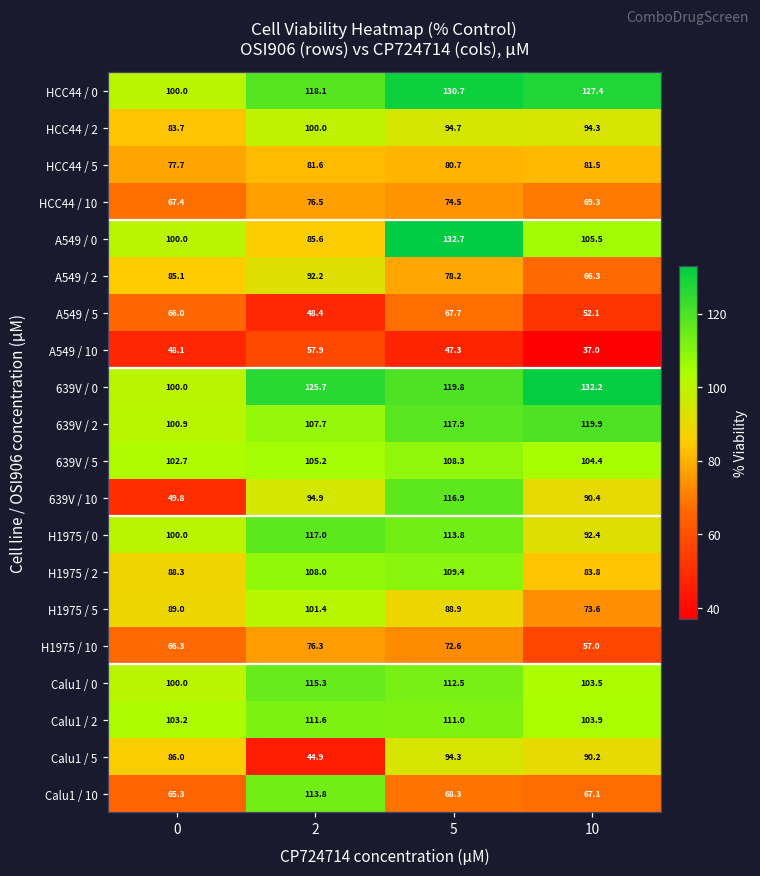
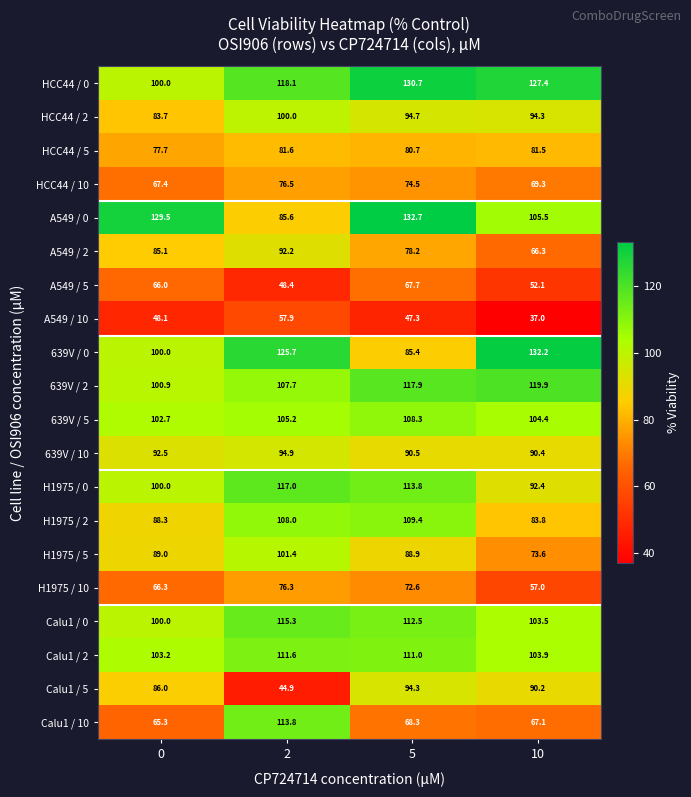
  {
    "HCC44 / 0": {
      "0": 100.0,
      "2": 118.1,
      "5": 130.7,
      "10": 127.4
    },
    "HCC44 / 2": {
      "0": 83.7,
      "2": 100.0,
      "5": 94.7,
      "10": 94.3
    },
    "HCC44 / 5": {
      "0": 77.7,
      "2": 81.6,
      "5": 80.7,
      "10": 81.5
    },
    "HCC44 / 10": {
      "0": 67.4,
      "2": 76.5,
      "5": 74.5,
      "10": 69.3
    },
    "A549 / 0": {
-     "0": 100.0,
+     "0": 129.5,
      "2": 85.6,
      "5": 132.7,
      "10": 105.5
    },
    "A549 / 2": {
      "0": 85.1,
      "2": 92.2,
      "5": 78.2,
      "10": 66.3
    },
    "A549 / 5": {
      "0": 66.0,
      "2": 48.4,
      "5": 67.7,
      "10": 52.1
    },
    "A549 / 10": {
      "0": 48.1,
      "2": 57.9,
      "5": 47.3,
      "10": 37.0
    },
    "639V / 0": {
      "0": 100.0,
      "2": 125.7,
-     "5": 119.8,
+     "5": 85.4,
      "10": 132.2
    },
    "639V / 2": {
      "0": 100.9,
      "2": 107.7,
      "5": 117.9,
      "10": 119.9
    },
    "639V / 5": {
      "0": 102.7,
      "2": 105.2,
      "5": 108.3,
      "10": 104.4
    },
    "639V / 10": {
-     "0": 49.8,
+     "0": 92.5,
      "2": 94.9,
-     "5": 116.9,
+     "5": 90.5,
      "10": 90.4
    },
    "H1975 / 0": {
      "0": 100.0,
      "2": 117.0,
      "5": 113.8,
      "10": 92.4
    },
    "H1975 / 2": {
      "0": 88.3,
      "2": 108.0,
      "5": 109.4,
      "10": 83.8
    },
    "H1975 / 5": {
      "0": 89.0,
      "2": 101.4,
      "5": 88.9,
      "10": 73.6
    },
    "H1975 / 10": {
      "0": 66.3,
      "2": 76.3,
      "5": 72.6,
      "10": 57.0
    },
    "Calu1 / 0": {
      "0": 100.0,
      "2": 115.3,
      "5": 112.5,
      "10": 103.5
    },
    "Calu1 / 2": {
      "0": 103.2,
      "2": 111.6,
      "5": 111.0,
      "10": 103.9
    },
    "Calu1 / 5": {
      "0": 86.0,
      "2": 44.9,
      "5": 94.3,
      "10": 90.2
    },
    "Calu1 / 10": {
      "0": 65.3,
      "2": 113.8,
      "5": 68.3,
      "10": 67.1
    }
  }
